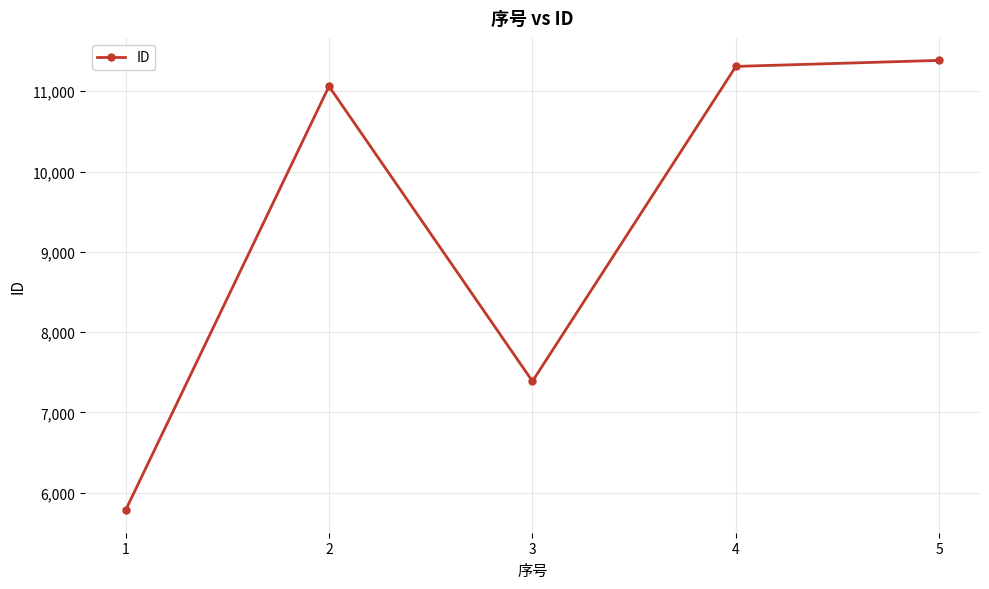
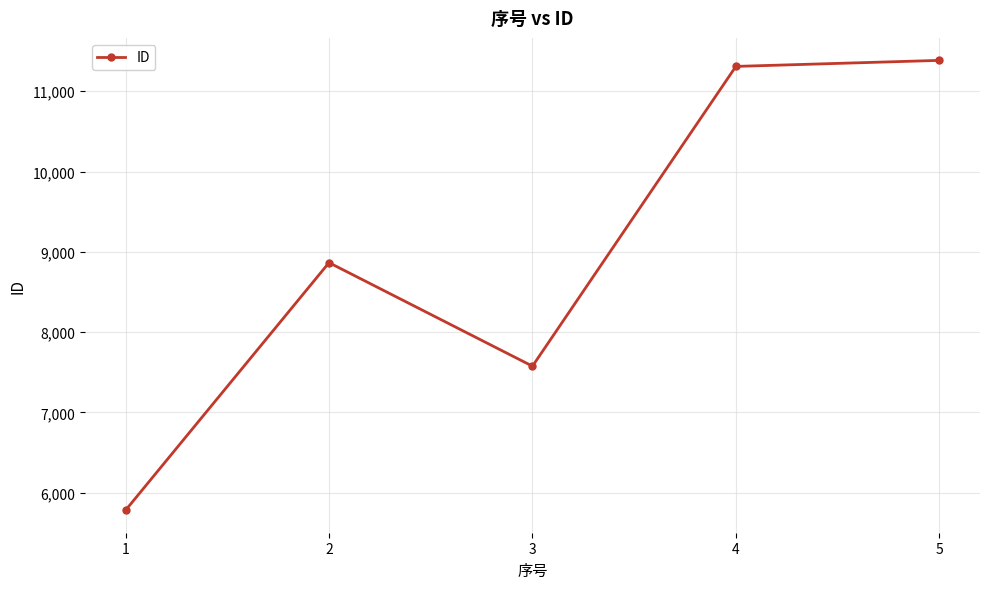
  {
    "1": "5,800",
-   "2": "11,100",
-   "3": "7,400",
+   "2": "8,900",
+   "3": "7,600",
    "4": "11,300",
    "5": "11,400"
  }
